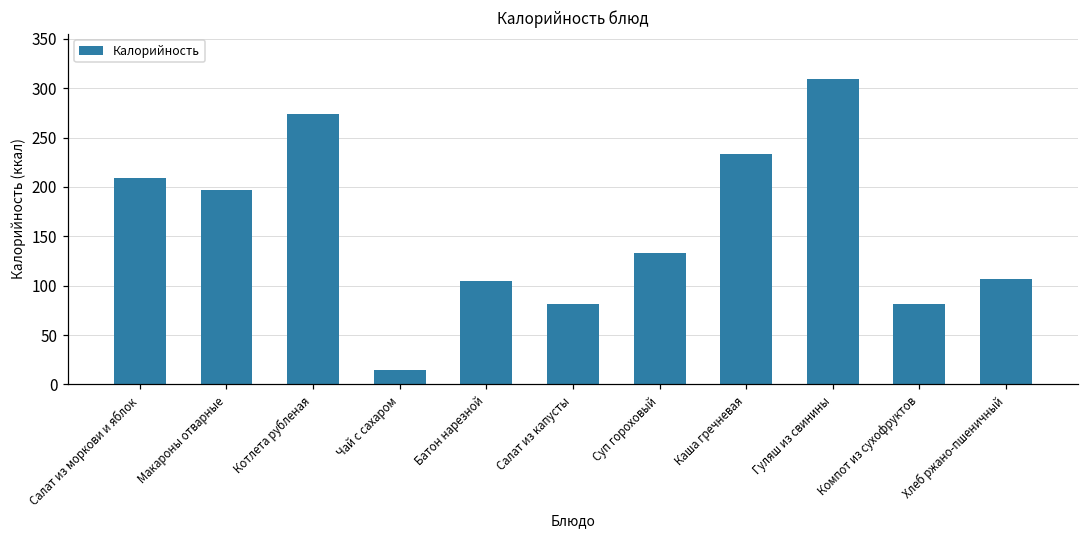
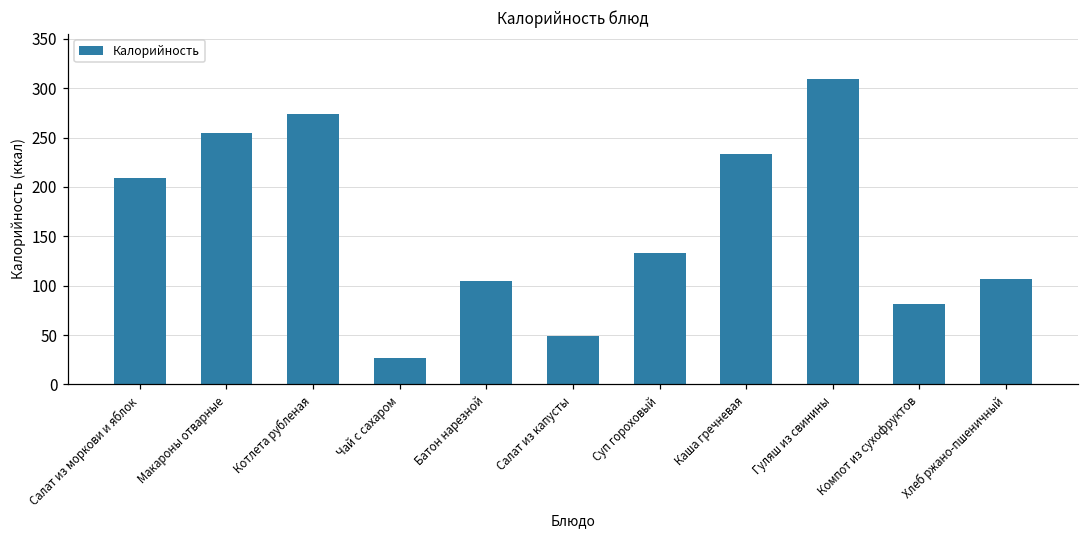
  {
    "Салат из моркови и яблок": 210,
-   "Макароны отварные": 200,
+   "Макароны отварные": 260,
    "Котлета рубленая": 270,
-   "Чай с сахаром": 10,
+   "Чай с сахаром": 30,
    "Батон нарезной": 100,
-   "Салат из капусты": 80,
+   "Салат из капусты": 50,
    "Суп гороховый": 130,
    "Каша гречневая": 230,
    "Гуляш из свинины": 310,
    "Компот из сухофруктов": 80,
    "Хлеб ржано-пшеничный": 110
  }
